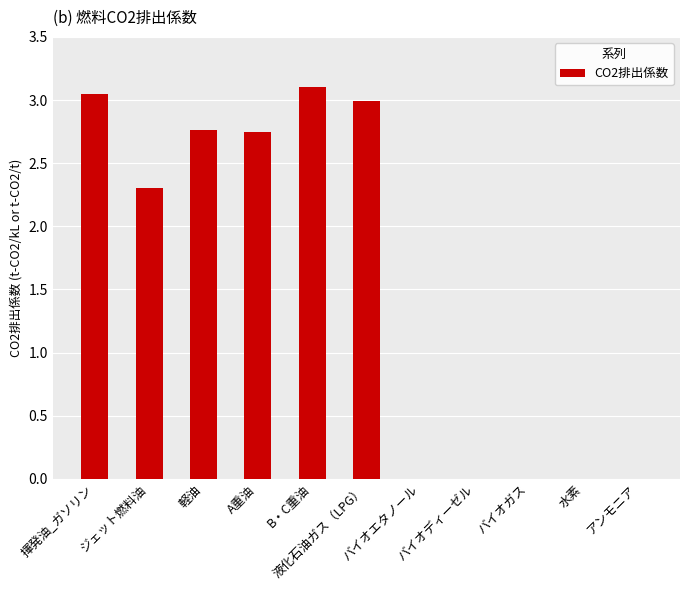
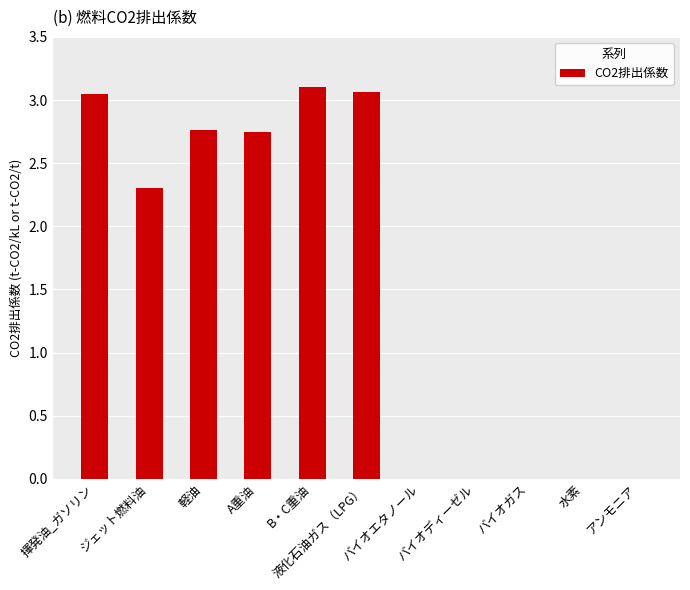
  {
    "揮発油_ガソリン": 3.05,
    "ジェット燃料油": 2.30,
    "軽油": 2.76,
    "A重油": 2.75,
    "B・C重油": 3.10,
-   "液化石油ガス（LPG）": 2.99,
+   "液化石油ガス（LPG）": 3.06,
    "バイオエタノール": 0.00,
    "バイオディーゼル": 0.00,
    "バイオガス": 0.00,
    "水素": 0.00,
    "アンモニア": 0.00
  }
